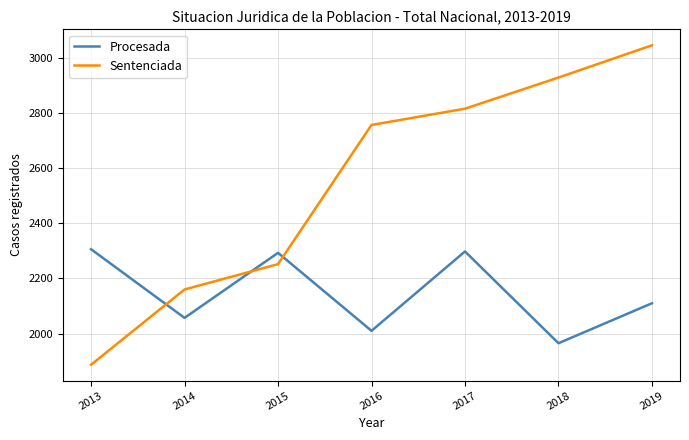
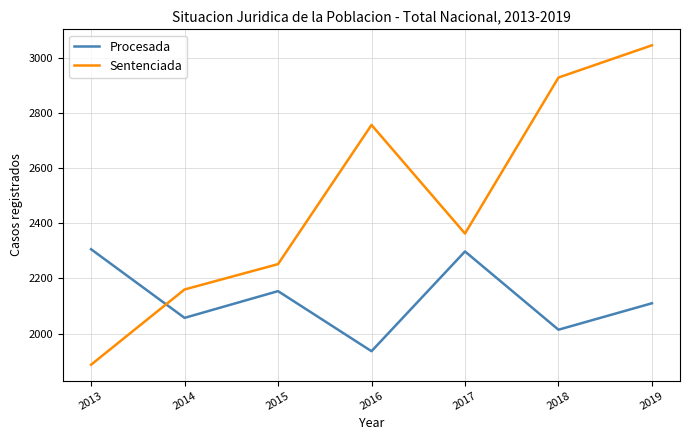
  {
    "Procesada": {
      "2013": 2310,
      "2014": 2060,
-     "2015": 2290,
-     "2016": 2010,
+     "2015": 2150,
+     "2016": 1940,
      "2017": 2300,
-     "2018": 1970,
+     "2018": 2010,
      "2019": 2110
    },
    "Sentenciada": {
      "2013": 1890,
      "2014": 2160,
      "2015": 2250,
      "2016": 2760,
-     "2017": 2820,
+     "2017": 2360,
      "2018": 2930,
      "2019": 3050
    }
  }
